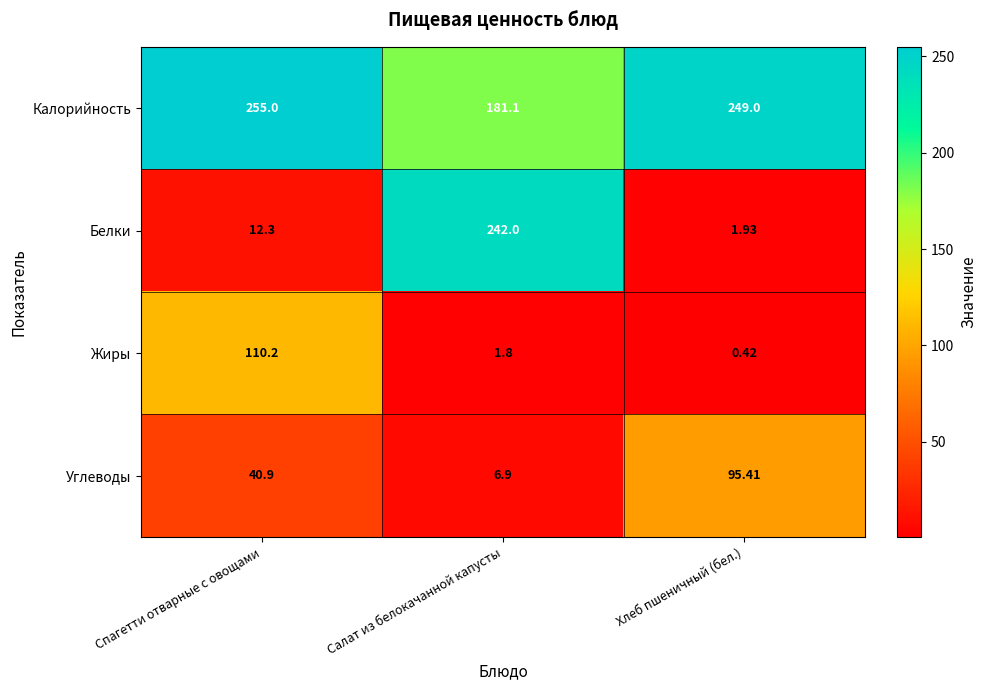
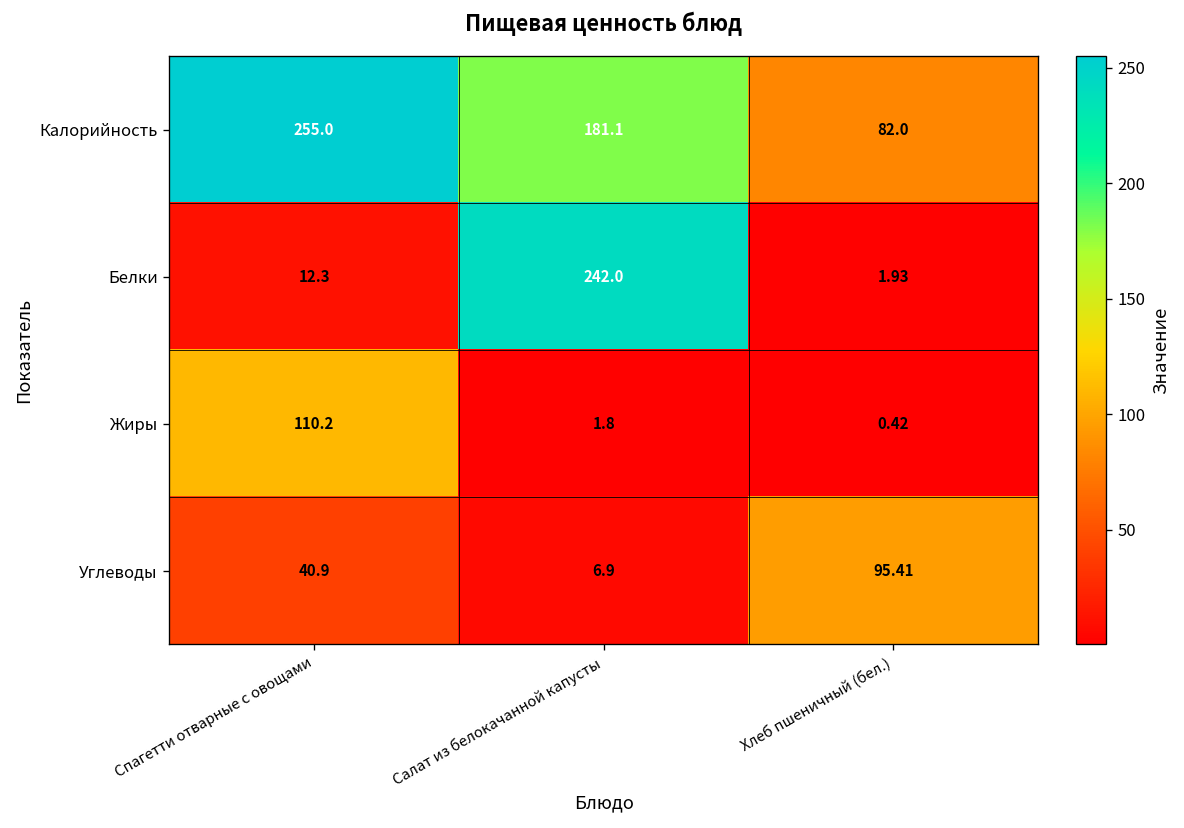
  {
    "Калорийность": {
      "Спагетти отварные с овощами": 255.0,
      "Салат из белокачанной капусты": 181.1,
-     "Хлеб пшеничный (бел.)": 249.0
+     "Хлеб пшеничный (бел.)": 82.0
    },
    "Белки": {
      "Спагетти отварные с овощами": 12.3,
      "Салат из белокачанной капусты": 242.0,
      "Хлеб пшеничный (бел.)": 1.93
    },
    "Жиры": {
      "Спагетти отварные с овощами": 110.2,
      "Салат из белокачанной капусты": 1.8,
      "Хлеб пшеничный (бел.)": 0.42
    },
    "Углеводы": {
      "Спагетти отварные с овощами": 40.9,
      "Салат из белокачанной капусты": 6.9,
      "Хлеб пшеничный (бел.)": 95.41
    }
  }
